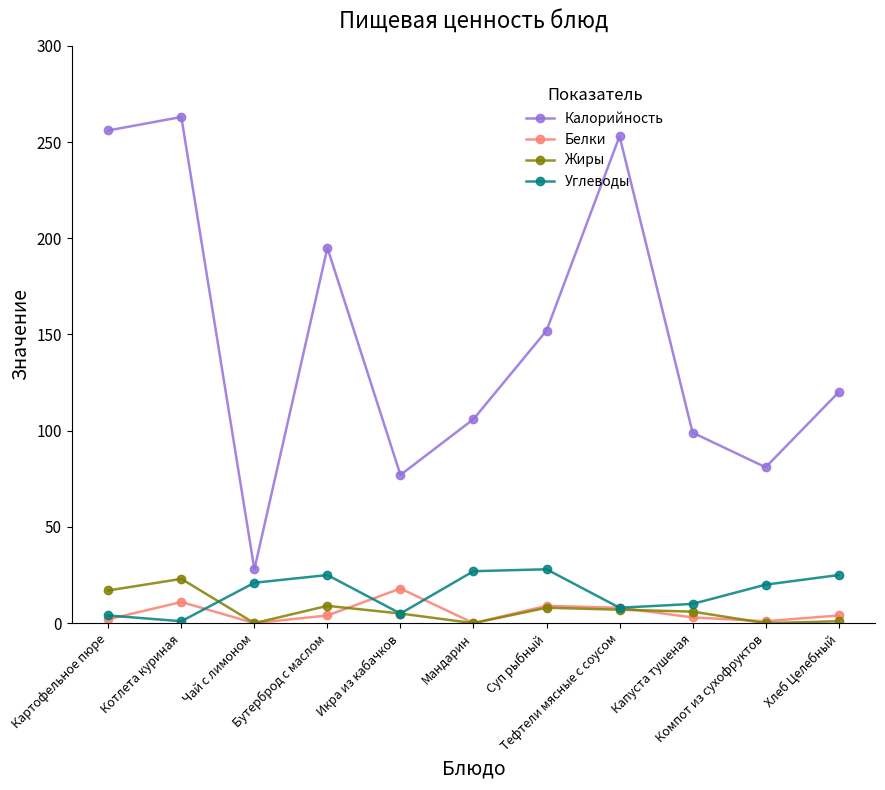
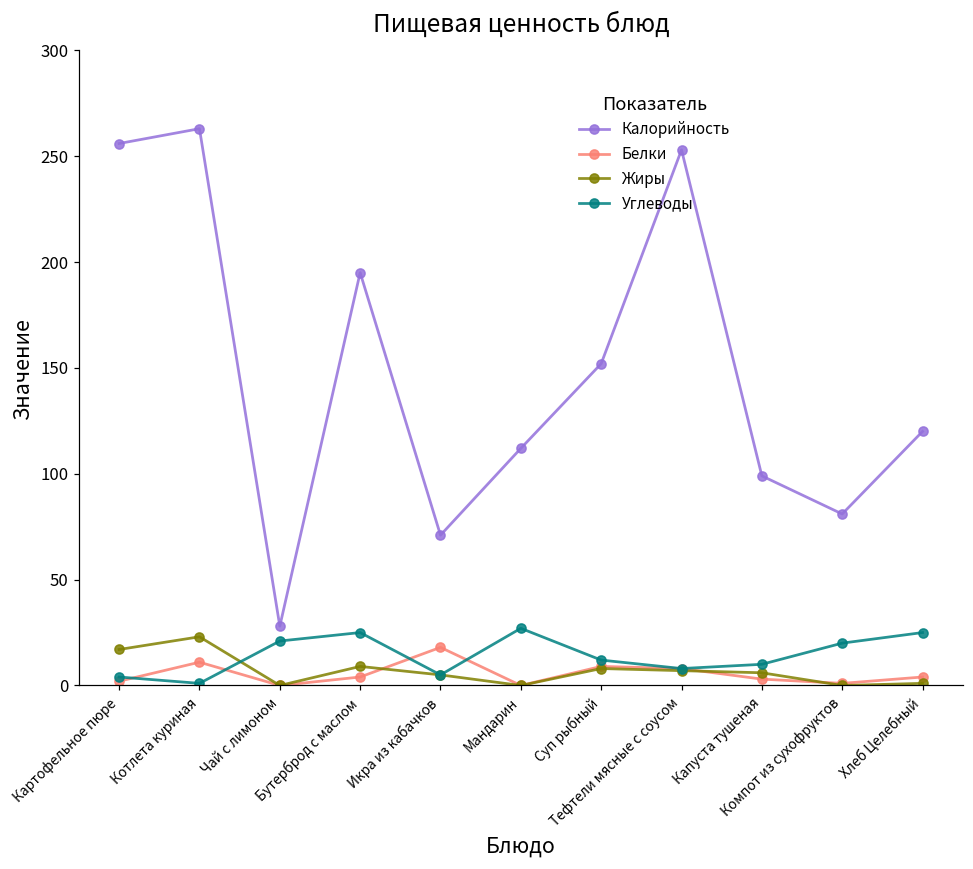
  {
    "Калорийность": {
      "Картофельное пюре": 256,
      "Котлета куриная": 263,
      "Чай с лимоном": 28,
      "Бутерброд с маслом": 195,
-     "Икра из кабачков": 77,
-     "Мандарин": 106,
+     "Икра из кабачков": 71,
+     "Мандарин": 112,
      "Суп рыбный": 152,
      "Тефтели мясные с соусом": 253,
      "Капуста тушеная": 99,
      "Компот из сухофруктов": 81,
      "Хлеб Целебный": 120
    },
    "Белки": {
      "Картофельное пюре": 2,
      "Котлета куриная": 11,
      "Бутерброд с маслом": 4,
      "Икра из кабачков": 18,
      "Капуста тушеная": 3,
      "Хлеб Целебный": 4
    },
    "Жиры": {
      "Картофельное пюре": 17,
      "Котлета куриная": 23,
      "Бутерброд с маслом": 9,
      "Капуста тушеная": 6,
      "Хлеб Целебный": 1
    },
    "Углеводы": {
      "Картофельное пюре": 4,
      "Котлета куриная": 1,
      "Чай с лимоном": 21,
      "Бутерброд с маслом": 25,
      "Мандарин": 27,
-     "Суп рыбный": 28,
+     "Суп рыбный": 12,
      "Капуста тушеная": 10,
      "Компот из сухофруктов": 20,
      "Хлеб Целебный": 25
    }
  }
